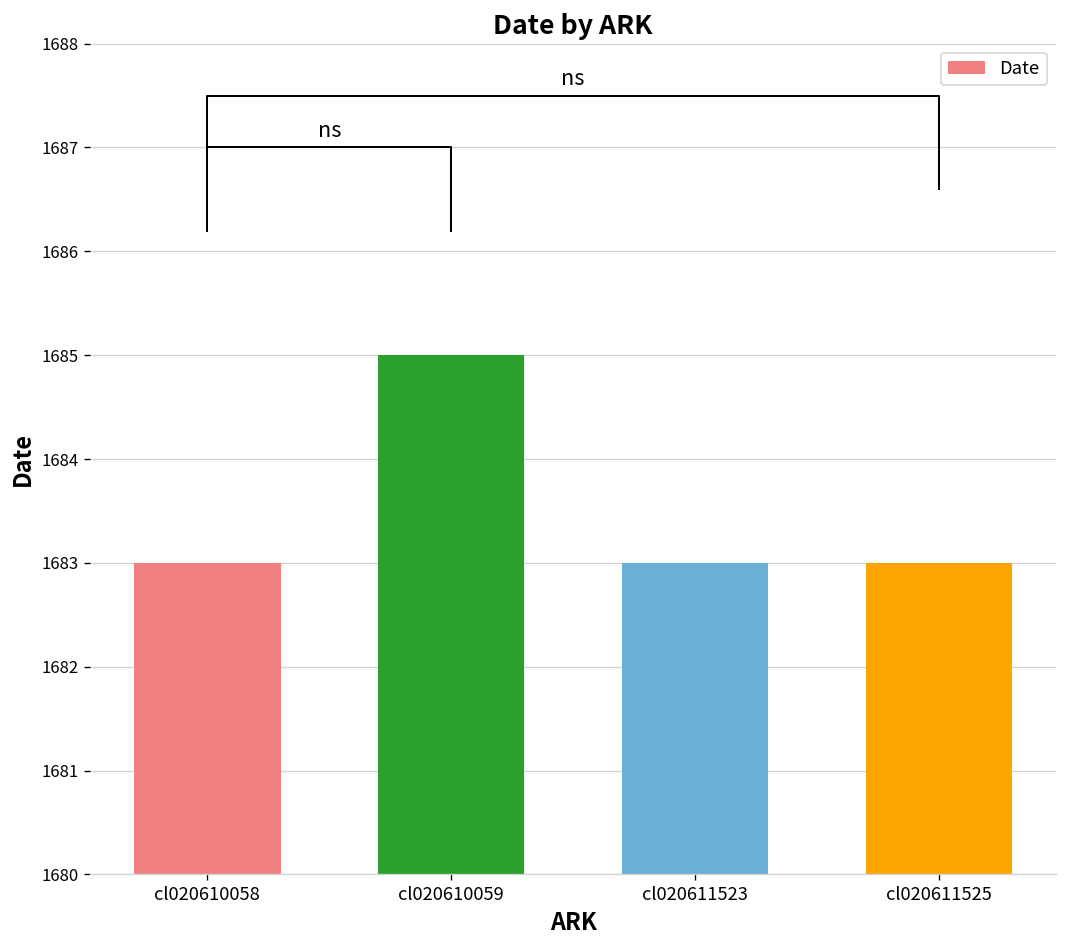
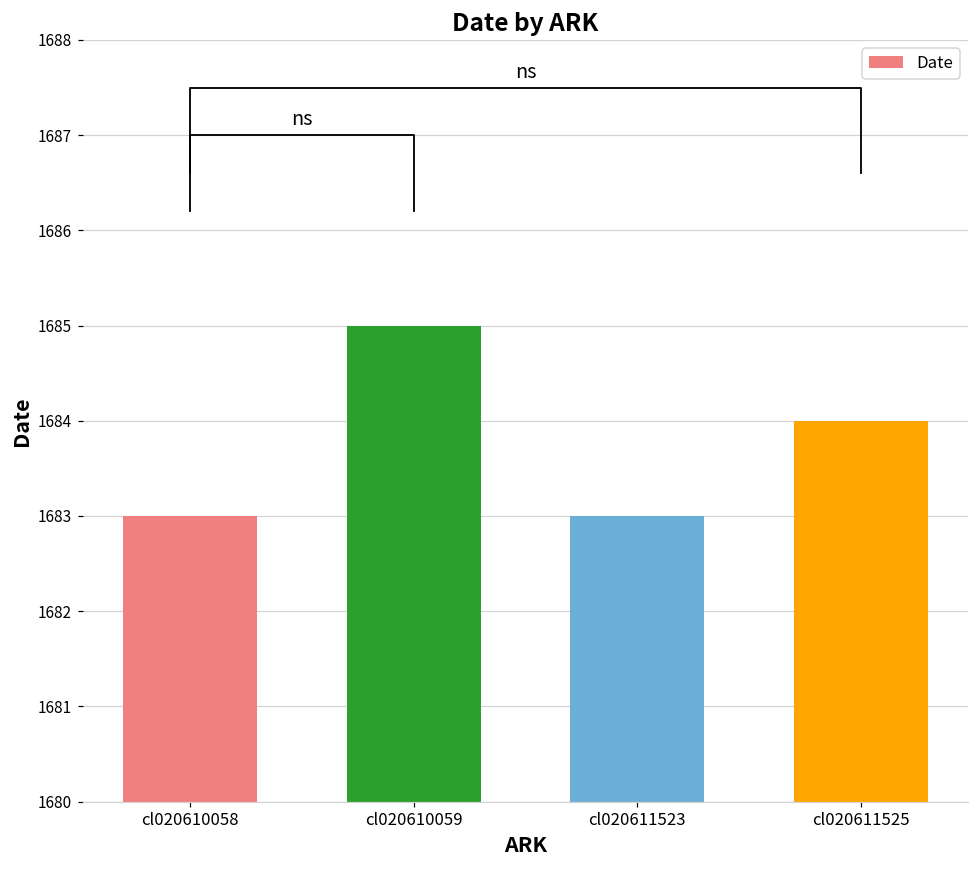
  {
    "Date": {
      "cl020610058": 1683,
      "cl020610059": 1685,
      "cl020611523": 1683,
-     "cl020611525": 1683
+     "cl020611525": 1684
    }
  }
